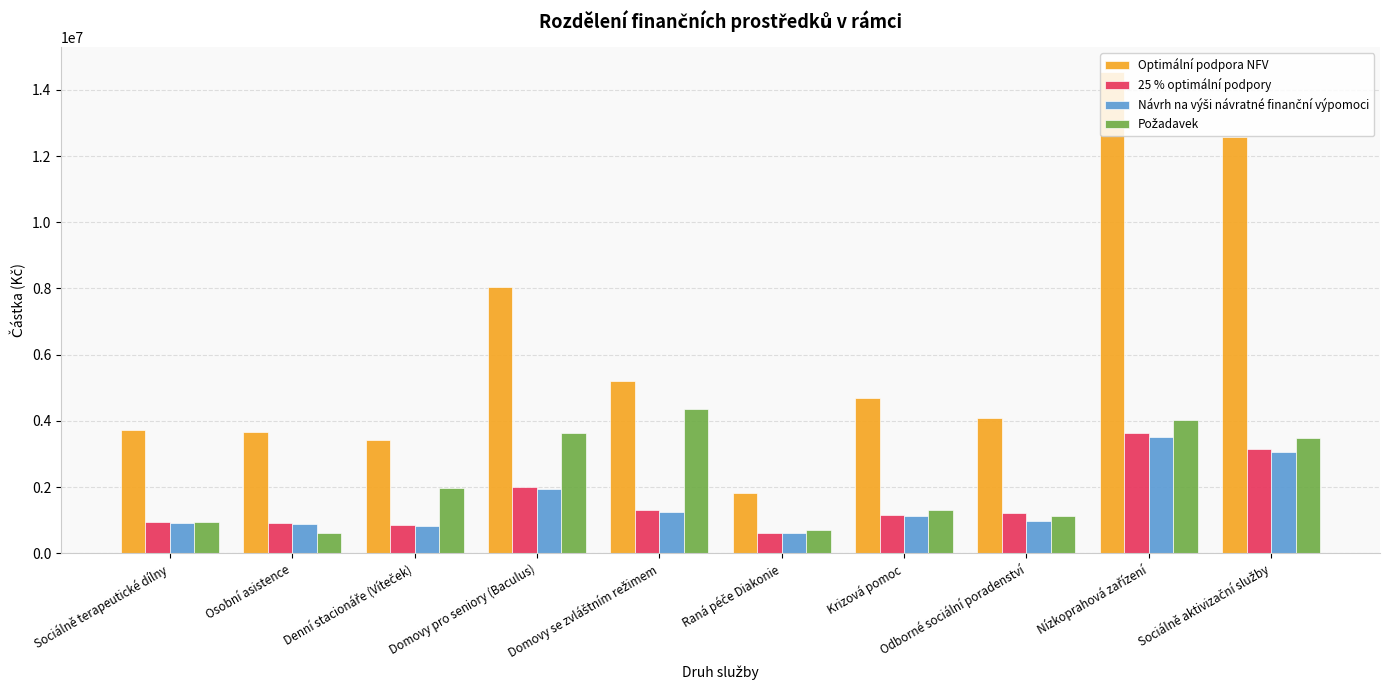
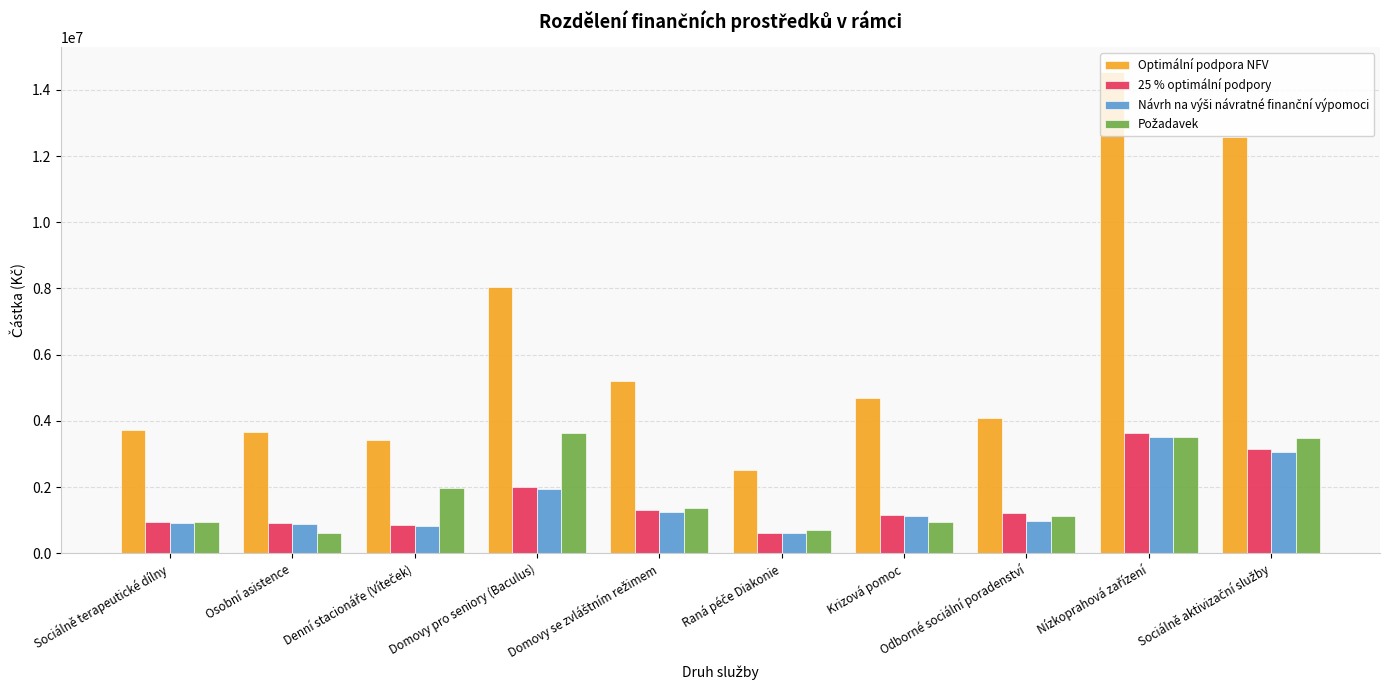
  {
    "Optimální podpora NFV": {
      "Sociálně terapeutické dílny": 3700000,
      "Osobní asistence": 3700000,
      "Denní stacionáře (Víteček)": 3400000,
      "Domovy pro seniory (Baculus)": 8000000,
      "Domovy se zvláštním režimem": 5200000,
-     "Raná péče Diakonie": 1800000,
+     "Raná péče Diakonie": 2500000,
      "Krizová pomoc": 4700000,
      "Odborné sociální poradenství": 4100000,
      "Sociálně aktivizační služby": 12600000
    },
    "25 % optimální podpory": {
      "Sociálně terapeutické dílny": 900000,
      "Osobní asistence": 900000,
      "Denní stacionáře (Víteček)": 900000,
      "Domovy pro seniory (Baculus)": 2000000,
      "Domovy se zvláštním režimem": 1300000,
      "Raná péče Diakonie": 600000,
      "Krizová pomoc": 1200000,
      "Odborné sociální poradenství": 1200000,
      "Nízkoprahová zařízení": 3600000,
      "Sociálně aktivizační služby": 3100000
    },
    "Návrh na výši návratné finanční výpomoci": {
      "Sociálně terapeutické dílny": 900000,
      "Osobní asistence": 900000,
      "Denní stacionáře (Víteček)": 800000,
      "Domovy pro seniory (Baculus)": 1900000,
      "Domovy se zvláštním režimem": 1300000,
      "Raná péče Diakonie": 600000,
      "Krizová pomoc": 1100000,
      "Odborné sociální poradenství": 1000000,
      "Nízkoprahová zařízení": 3500000,
      "Sociálně aktivizační služby": 3100000
    },
    "Požadavek": {
      "Sociálně terapeutické dílny": 900000,
      "Osobní asistence": 600000,
      "Denní stacionáře (Víteček)": 2000000,
      "Domovy pro seniory (Baculus)": 3600000,
-     "Domovy se zvláštním režimem": 4400000,
+     "Domovy se zvláštním režimem": 1400000,
      "Raná péče Diakonie": 700000,
-     "Krizová pomoc": 1300000,
+     "Krizová pomoc": 900000,
      "Odborné sociální poradenství": 1100000,
-     "Nízkoprahová zařízení": 4000000,
+     "Nízkoprahová zařízení": 3500000,
      "Sociálně aktivizační služby": 3500000
    }
  }
